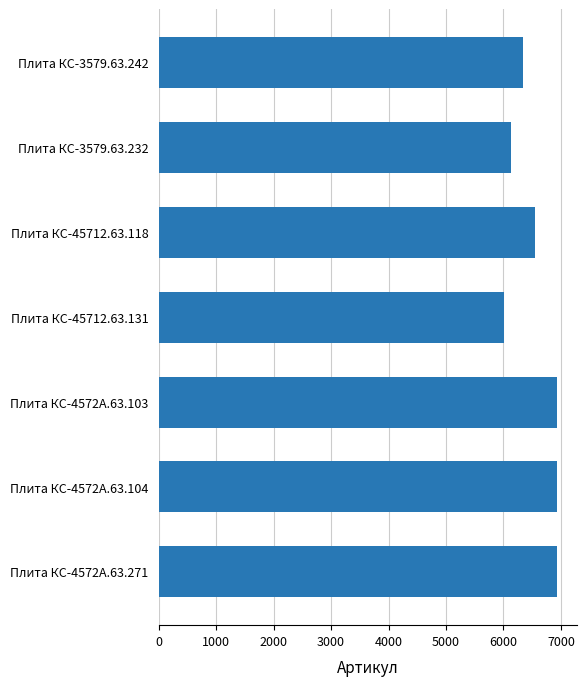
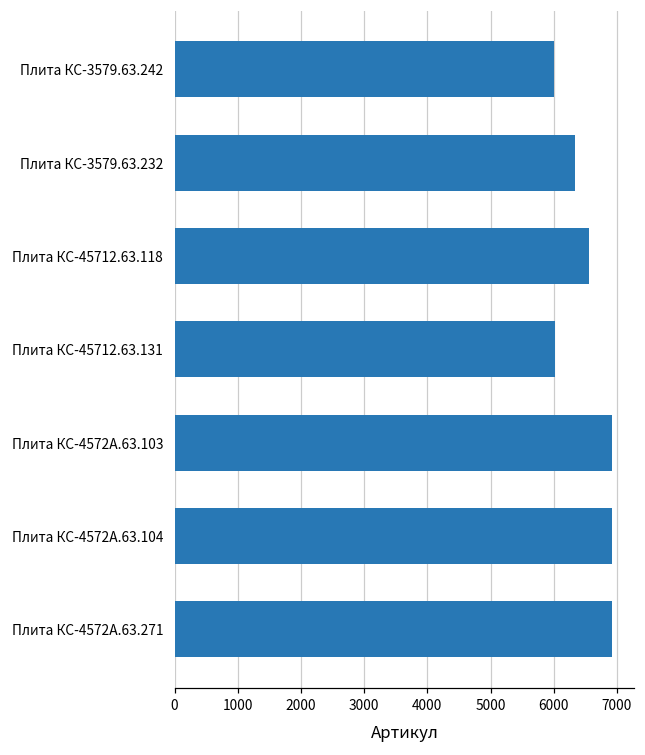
  {
-   "Плита КС-3579.63.242": 6300,
-   "Плита КС-3579.63.232": 6100,
+   "Плита КС-3579.63.242": 6000,
+   "Плита КС-3579.63.232": 6300,
    "Плита КС-45712.63.118": 6600,
    "Плита КС-45712.63.131": 6000,
    "Плита КС-4572А.63.103": 6900,
    "Плита КС-4572А.63.104": 6900,
    "Плита КС-4572А.63.271": 6900
  }
